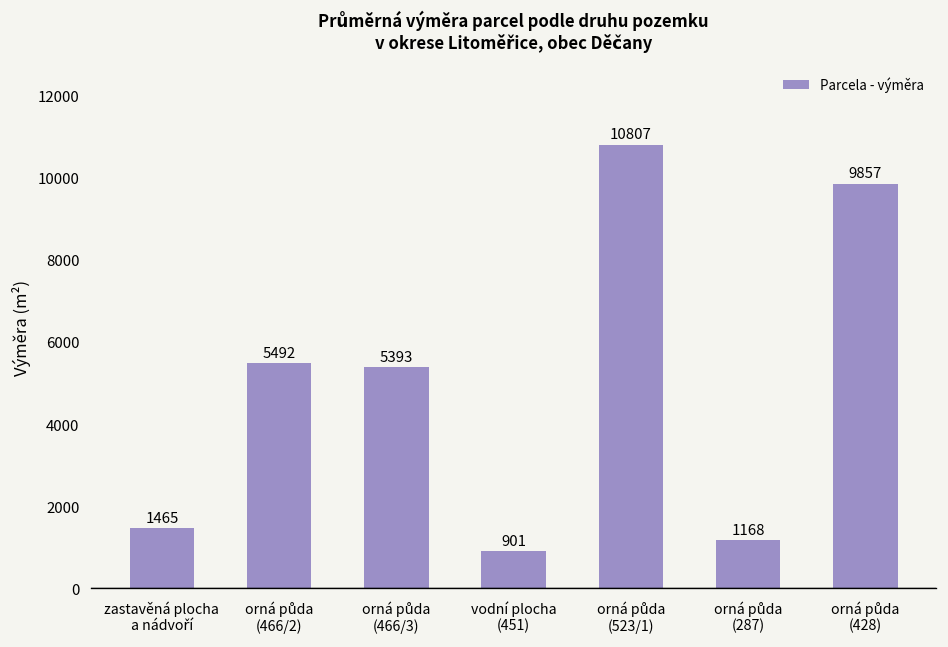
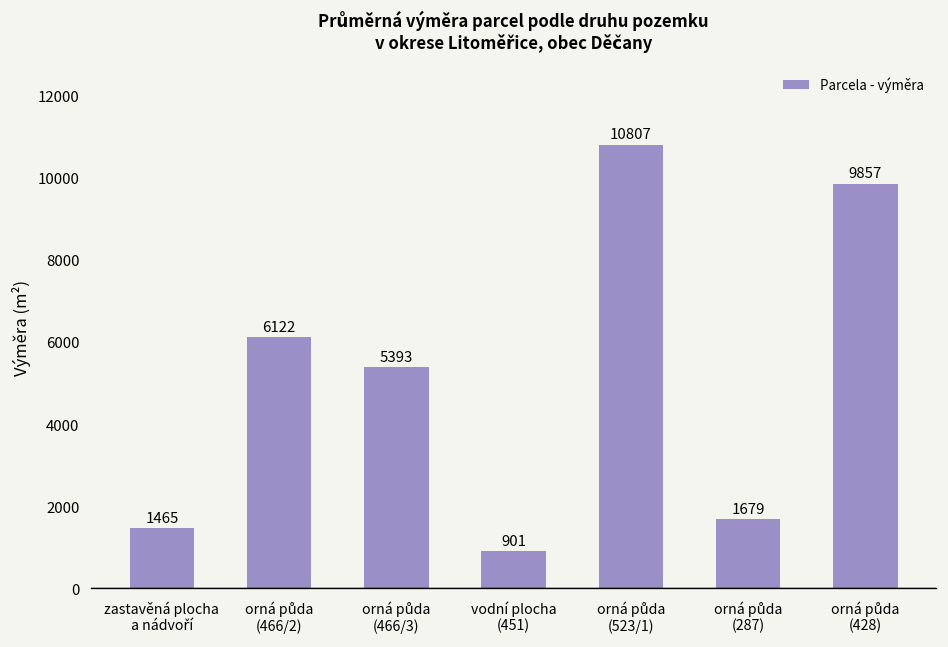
  {
    "zastavěná plocha a nádvoří": 1465,
-   "orná půda (466/2)": 5492,
+   "orná půda (466/2)": 6122,
    "orná půda (466/3)": 5393,
    "vodní plocha (451)": 901,
    "orná půda (523/1)": 10807,
-   "orná půda (287)": 1168,
+   "orná půda (287)": 1679,
    "orná půda (428)": 9857
  }
